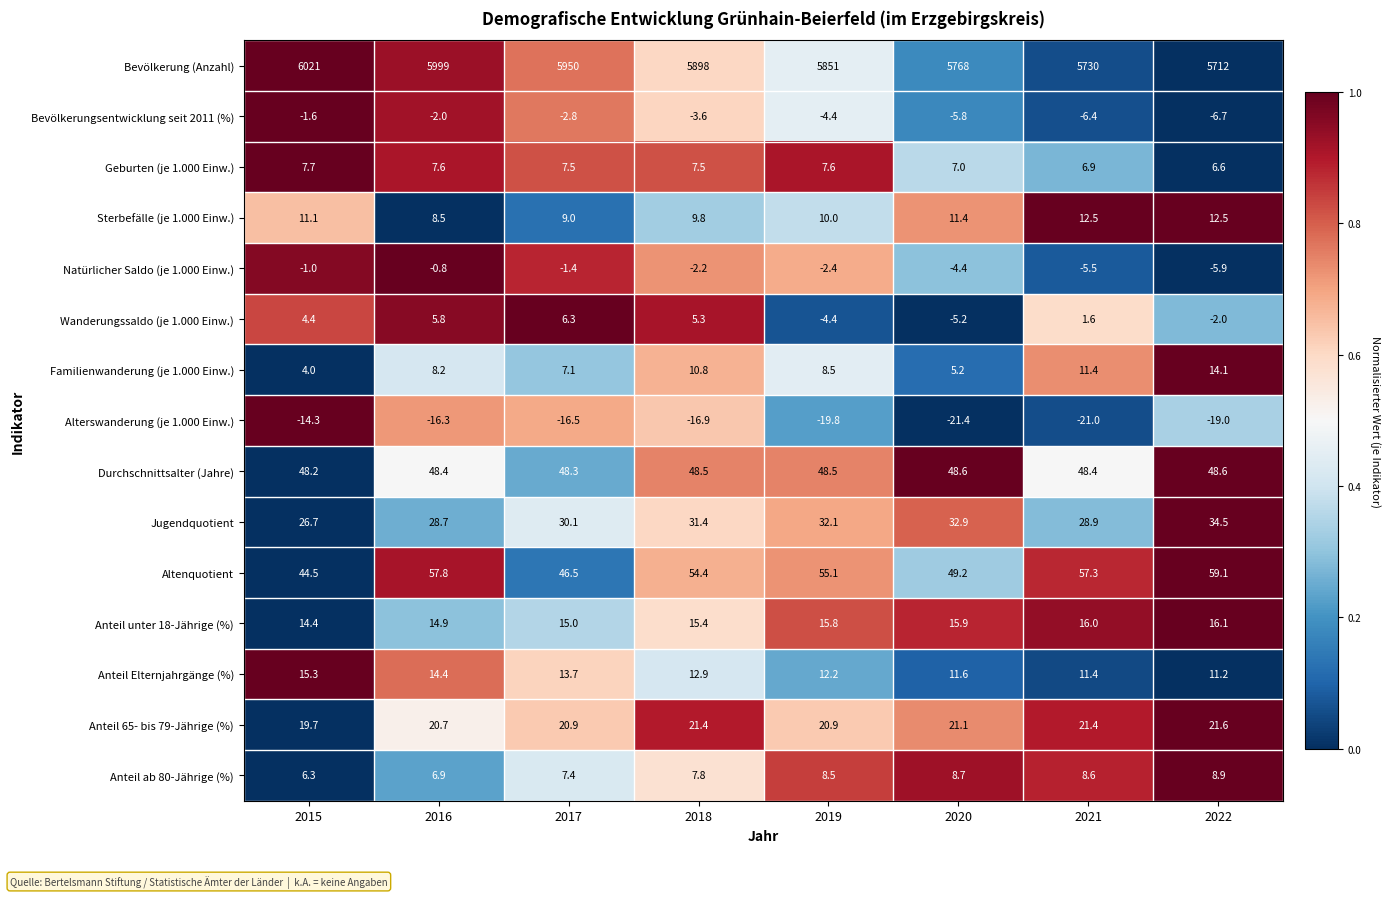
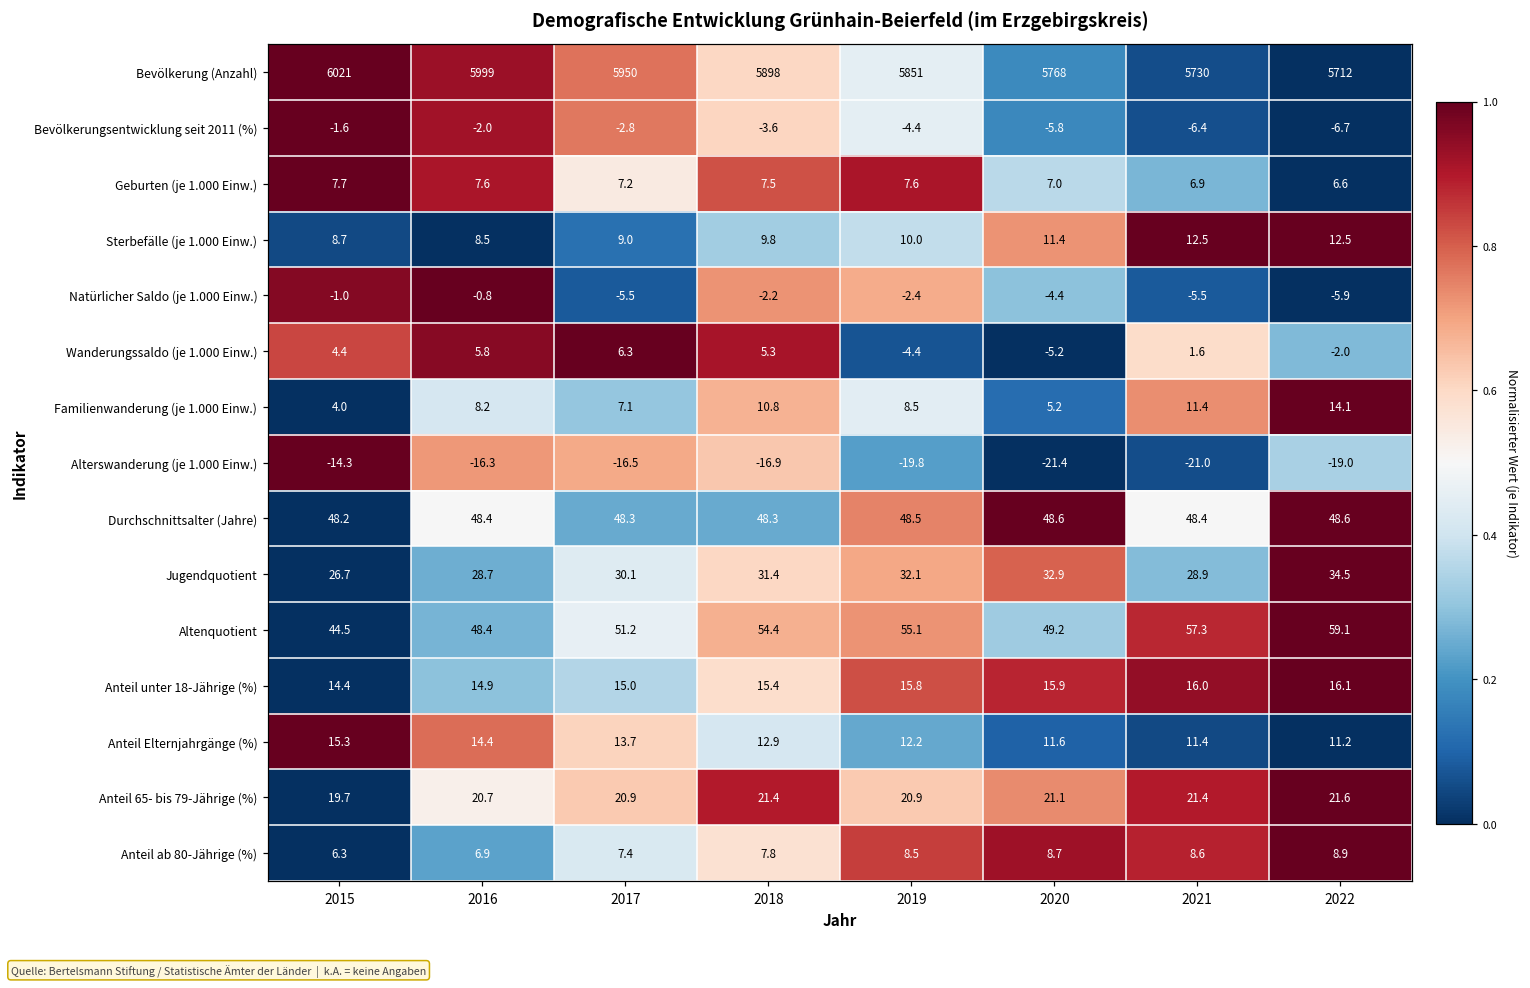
  {
    "Bevölkerung (Anzahl)": {
      "2015": 6021,
      "2016": 5999,
      "2017": 5950,
      "2018": 5898,
      "2019": 5851,
      "2020": 5768,
      "2021": 5730,
      "2022": 5712
    },
    "Bevölkerungsentwicklung seit 2011 (%)": {
      "2015": -1.6,
      "2016": -2.0,
      "2017": -2.8,
      "2018": -3.6,
      "2019": -4.4,
      "2020": -5.8,
      "2021": -6.4,
      "2022": -6.7
    },
    "Geburten (je 1.000 Einw.)": {
      "2015": 7.7,
      "2016": 7.6,
-     "2017": 7.5,
+     "2017": 7.2,
      "2018": 7.5,
      "2019": 7.6,
      "2020": 7.0,
      "2021": 6.9,
      "2022": 6.6
    },
    "Sterbefälle (je 1.000 Einw.)": {
-     "2015": 11.1,
+     "2015": 8.7,
      "2016": 8.5,
      "2017": 9.0,
      "2018": 9.8,
      "2019": 10.0,
      "2020": 11.4,
      "2021": 12.5,
      "2022": 12.5
    },
    "Natürlicher Saldo (je 1.000 Einw.)": {
      "2015": -1.0,
      "2016": -0.8,
-     "2017": -1.4,
+     "2017": -5.5,
      "2018": -2.2,
      "2019": -2.4,
      "2020": -4.4,
      "2021": -5.5,
      "2022": -5.9
    },
    "Wanderungssaldo (je 1.000 Einw.)": {
      "2015": 4.4,
      "2016": 5.8,
      "2017": 6.3,
      "2018": 5.3,
      "2019": -4.4,
      "2020": -5.2,
      "2021": 1.6,
      "2022": -2.0
    },
    "Familienwanderung (je 1.000 Einw.)": {
      "2015": 4.0,
      "2016": 8.2,
      "2017": 7.1,
      "2018": 10.8,
      "2019": 8.5,
      "2020": 5.2,
      "2021": 11.4,
      "2022": 14.1
    },
    "Alterswanderung (je 1.000 Einw.)": {
      "2015": -14.3,
      "2016": -16.3,
      "2017": -16.5,
      "2018": -16.9,
      "2019": -19.8,
      "2020": -21.4,
      "2021": -21.0,
      "2022": -19.0
    },
    "Durchschnittsalter (Jahre)": {
      "2015": 48.2,
      "2016": 48.4,
      "2017": 48.3,
-     "2018": 48.5,
+     "2018": 48.3,
      "2019": 48.5,
      "2020": 48.6,
      "2021": 48.4,
      "2022": 48.6
    },
    "Jugendquotient": {
      "2015": 26.7,
      "2016": 28.7,
      "2017": 30.1,
      "2018": 31.4,
      "2019": 32.1,
      "2020": 32.9,
      "2021": 28.9,
      "2022": 34.5
    },
    "Altenquotient": {
      "2015": 44.5,
-     "2016": 57.8,
-     "2017": 46.5,
+     "2016": 48.4,
+     "2017": 51.2,
      "2018": 54.4,
      "2019": 55.1,
      "2020": 49.2,
      "2021": 57.3,
      "2022": 59.1
    },
    "Anteil unter 18-Jährige (%)": {
      "2015": 14.4,
      "2016": 14.9,
      "2017": 15.0,
      "2018": 15.4,
      "2019": 15.8,
      "2020": 15.9,
      "2021": 16.0,
      "2022": 16.1
    },
    "Anteil Elternjahrgänge (%)": {
      "2015": 15.3,
      "2016": 14.4,
      "2017": 13.7,
      "2018": 12.9,
      "2019": 12.2,
      "2020": 11.6,
      "2021": 11.4,
      "2022": 11.2
    },
    "Anteil 65- bis 79-Jährige (%)": {
      "2015": 19.7,
      "2016": 20.7,
      "2017": 20.9,
      "2018": 21.4,
      "2019": 20.9,
      "2020": 21.1,
      "2021": 21.4,
      "2022": 21.6
    },
    "Anteil ab 80-Jährige (%)": {
      "2015": 6.3,
      "2016": 6.9,
      "2017": 7.4,
      "2018": 7.8,
      "2019": 8.5,
      "2020": 8.7,
      "2021": 8.6,
      "2022": 8.9
    }
  }
